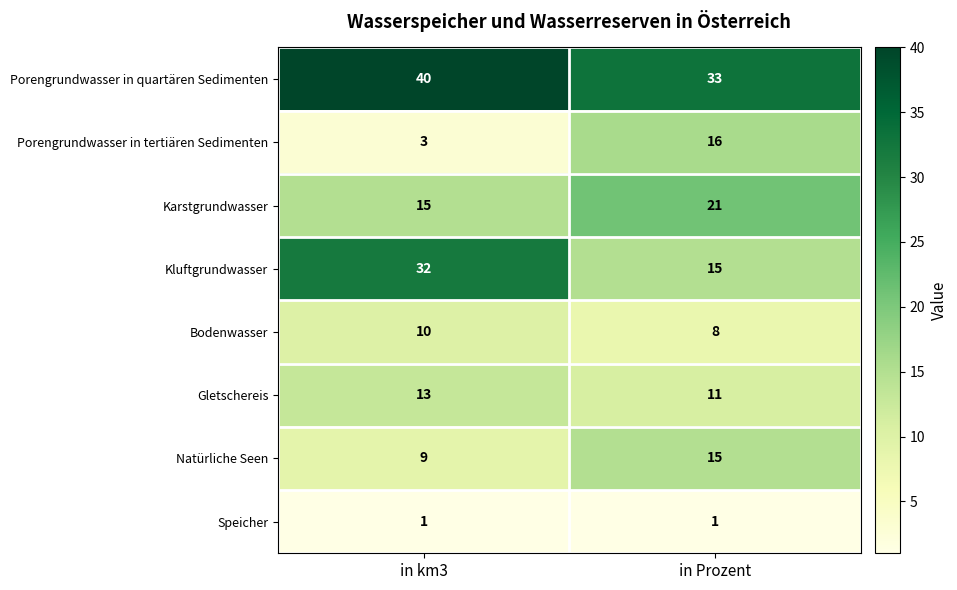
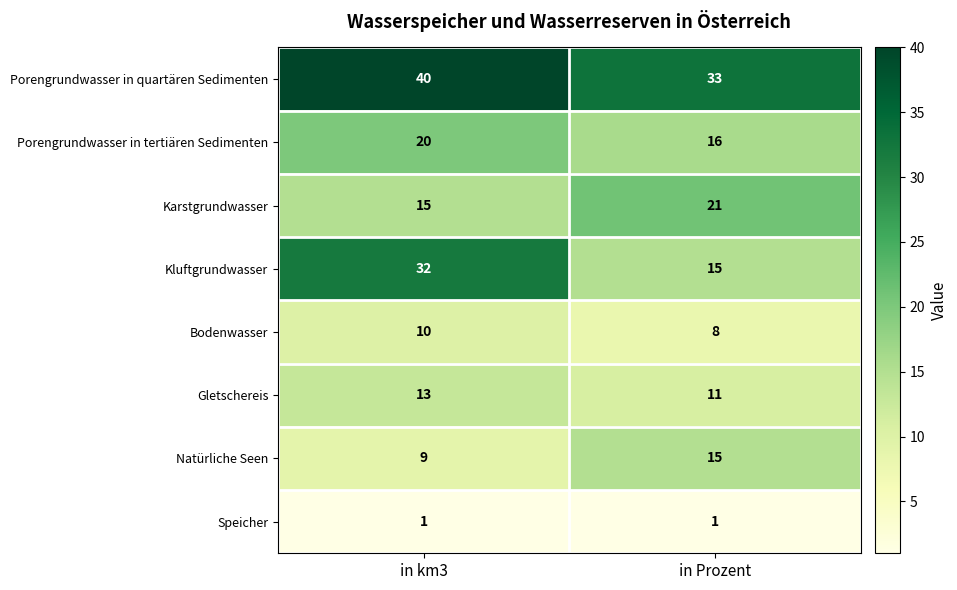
  {
    "Porengrundwasser in quartären Sedimenten": {
      "in km3": 40,
      "in Prozent": 33
    },
    "Porengrundwasser in tertiären Sedimenten": {
-     "in km3": 3,
+     "in km3": 20,
      "in Prozent": 16
    },
    "Karstgrundwasser": {
      "in km3": 15,
      "in Prozent": 21
    },
    "Kluftgrundwasser": {
      "in km3": 32,
      "in Prozent": 15
    },
    "Bodenwasser": {
      "in km3": 10,
      "in Prozent": 8
    },
    "Gletschereis": {
      "in km3": 13,
      "in Prozent": 11
    },
    "Natürliche Seen": {
      "in km3": 9,
      "in Prozent": 15
    },
    "Speicher": {
      "in km3": 1,
      "in Prozent": 1
    }
  }
